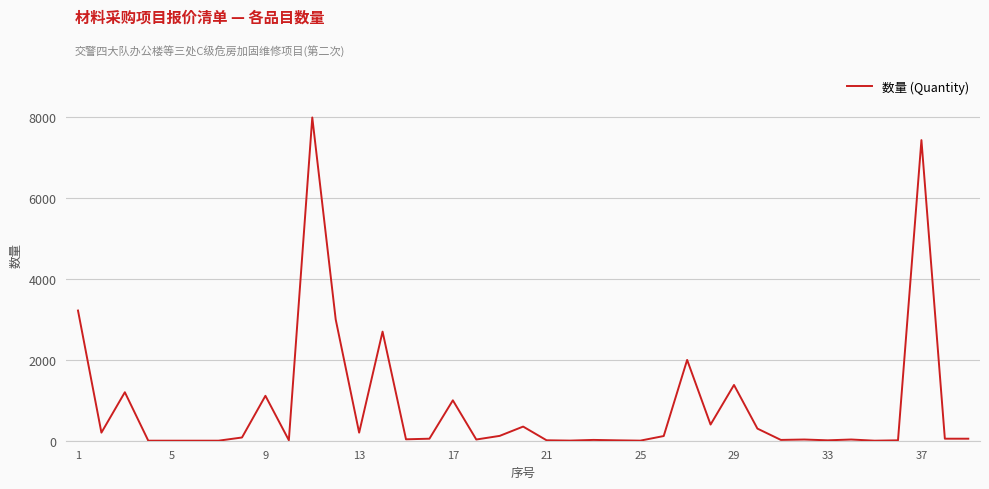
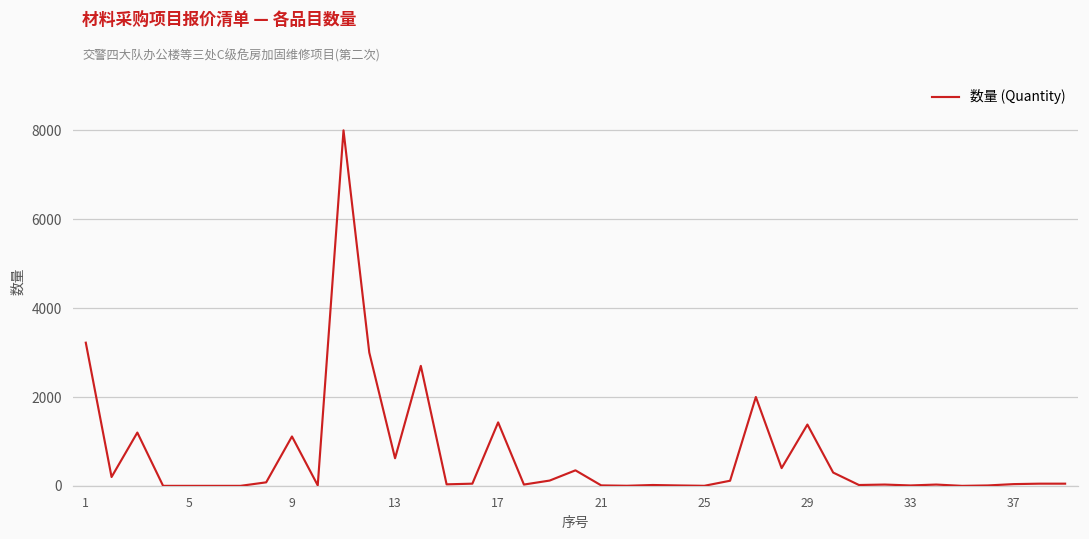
  {
    "1": 3200,
    "5": 0,
    "9": 1100,
-   "13": 200,
-   "17": 1000,
+   "13": 600,
+   "17": 1400,
    "21": 0,
    "25": 0,
    "29": 1400,
    "33": 0,
-   "37": 7400
+   "37": 0
  }
